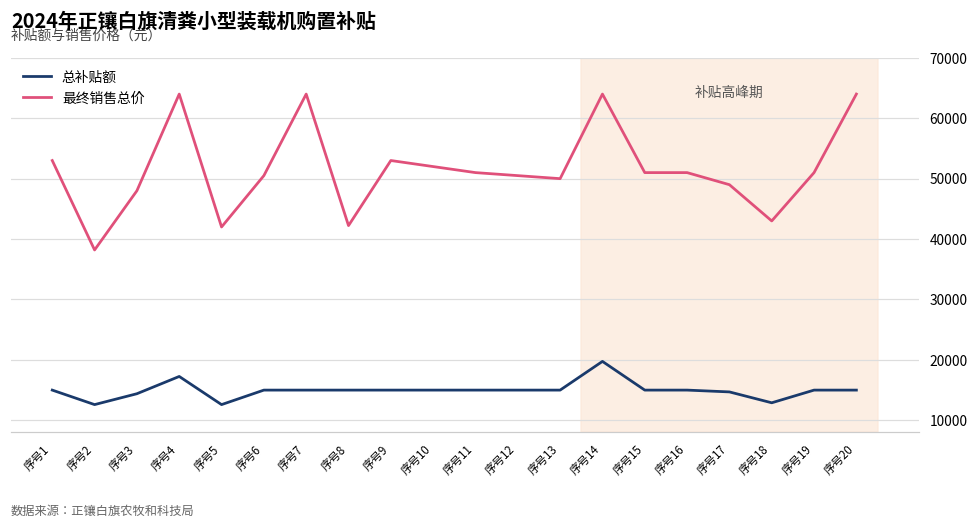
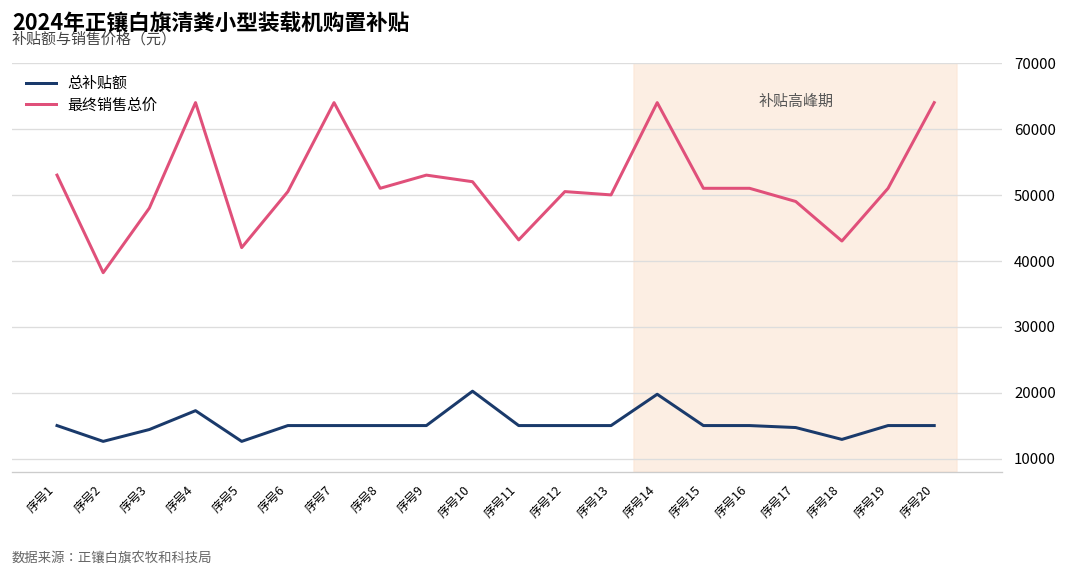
  {
    "总补贴额": {
      "序号1": 15000,
      "序号2": 13000,
      "序号3": 14000,
      "序号4": 17000,
      "序号5": 13000,
      "序号6": 15000,
      "序号7": 15000,
      "序号8": 15000,
      "序号9": 15000,
-     "序号10": 15000,
+     "序号10": 20000,
      "序号11": 15000,
      "序号12": 15000,
      "序号13": 15000,
      "序号14": 20000,
      "序号15": 15000,
      "序号16": 15000,
      "序号17": 15000,
      "序号18": 13000,
      "序号19": 15000,
      "序号20": 15000
    },
    "最终销售总价": {
      "序号1": 53000,
      "序号2": 38000,
      "序号3": 48000,
      "序号4": 64000,
      "序号5": 42000,
      "序号6": 51000,
      "序号7": 64000,
-     "序号8": 42000,
+     "序号8": 51000,
      "序号9": 53000,
      "序号10": 52000,
-     "序号11": 51000,
+     "序号11": 43000,
      "序号12": 51000,
      "序号13": 50000,
      "序号14": 64000,
      "序号15": 51000,
      "序号16": 51000,
      "序号17": 49000,
      "序号18": 43000,
      "序号19": 51000,
      "序号20": 64000
    }
  }
